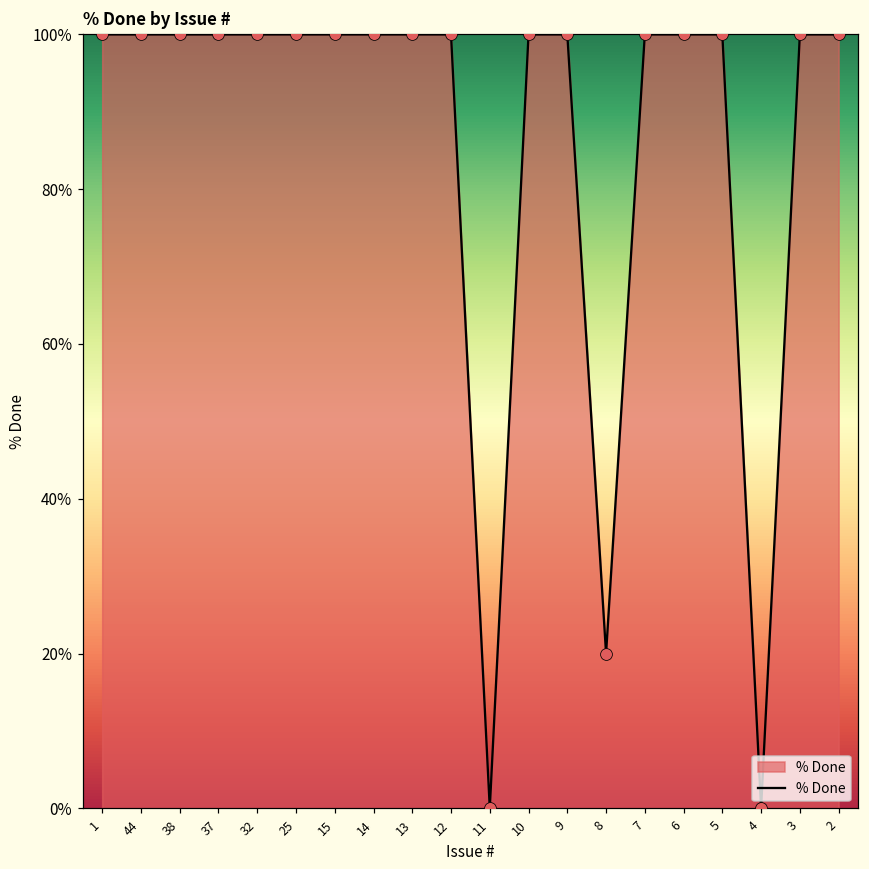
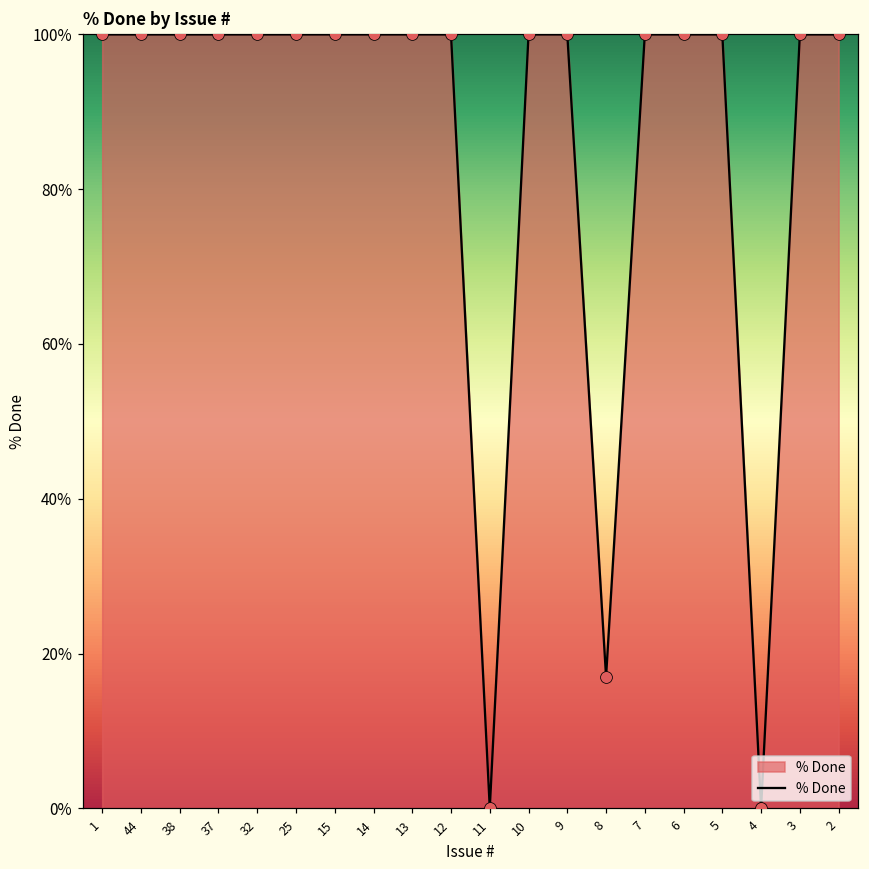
  {
    "1": "100%",
    "44": "100%",
    "38": "100%",
    "37": "100%",
    "32": "100%",
    "25": "100%",
    "15": "100%",
    "14": "100%",
    "13": "100%",
    "12": "100%",
    "11": "0%",
    "10": "100%",
    "9": "100%",
-   "8": "20%",
+   "8": "17%",
    "7": "100%",
    "6": "100%",
    "5": "100%",
    "4": "0%",
    "3": "100%",
    "2": "100%"
  }
